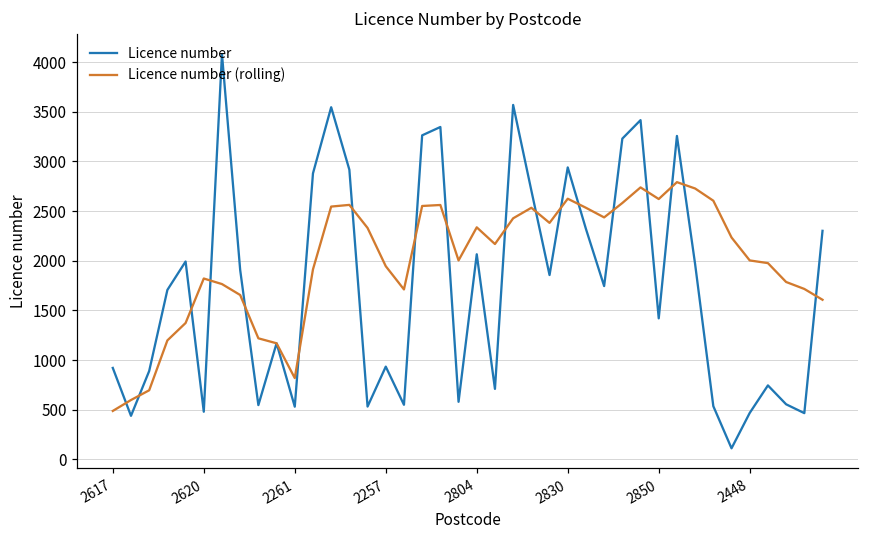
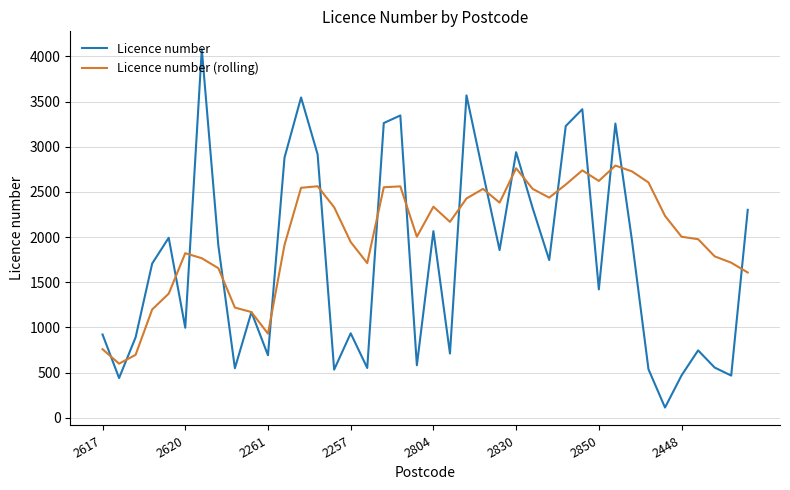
  {
    "Licence number": {
      "2617": 900,
-     "2620": 500,
-     "2261": 500,
+     "2620": 1000,
+     "2261": 700,
      "2257": 900,
      "2804": 2100,
      "2830": 2900,
      "2850": 1400,
      "2448": 500
    },
    "Licence number (rolling)": {
-     "2617": 500,
+     "2617": 800,
      "2620": 1800,
-     "2261": 800,
+     "2261": 900,
      "2257": 1900,
      "2804": 2300,
-     "2830": 2600,
+     "2830": 2800,
      "2850": 2600,
      "2448": 2000
    }
  }
